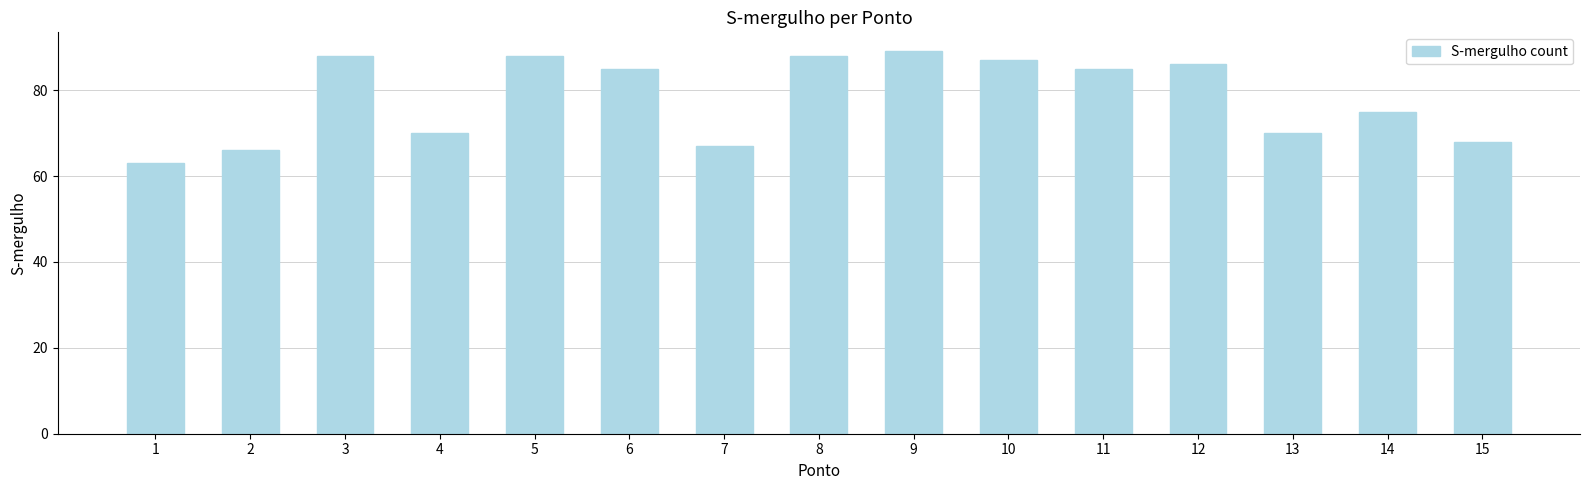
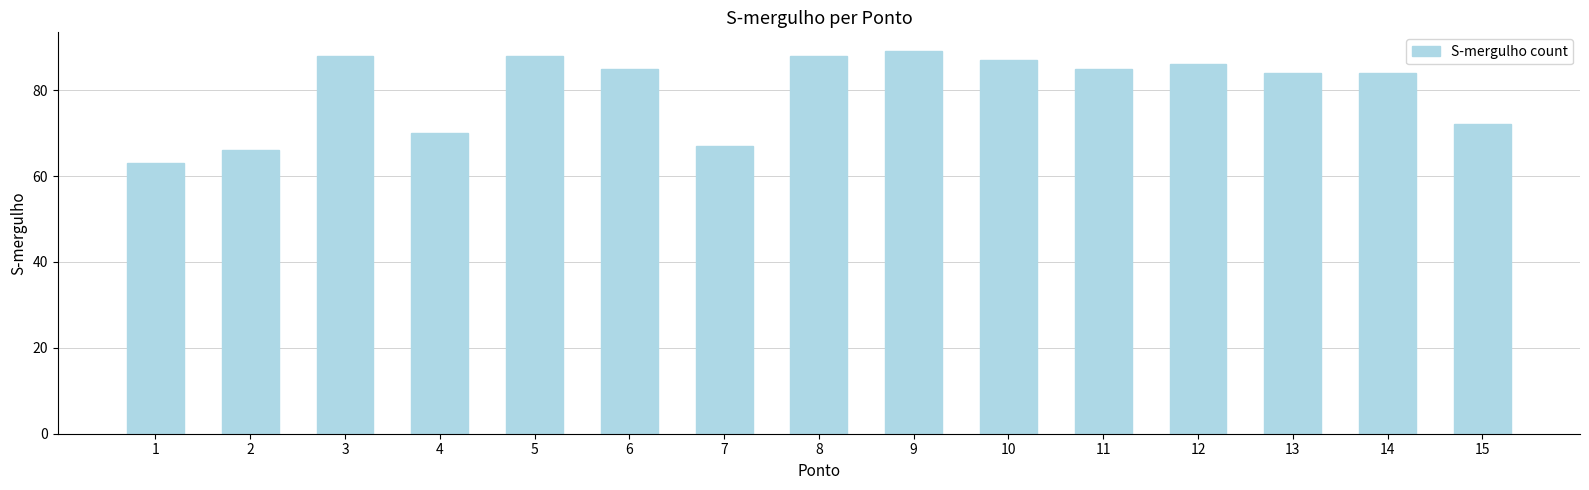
  {
    "1": 63,
    "2": 66,
    "3": 88,
    "4": 70,
    "5": 88,
    "6": 85,
    "7": 67,
    "8": 88,
    "9": 89,
    "10": 87,
    "11": 85,
    "12": 86,
-   "13": 70,
-   "14": 75,
-   "15": 68
+   "13": 84,
+   "14": 84,
+   "15": 72
  }
